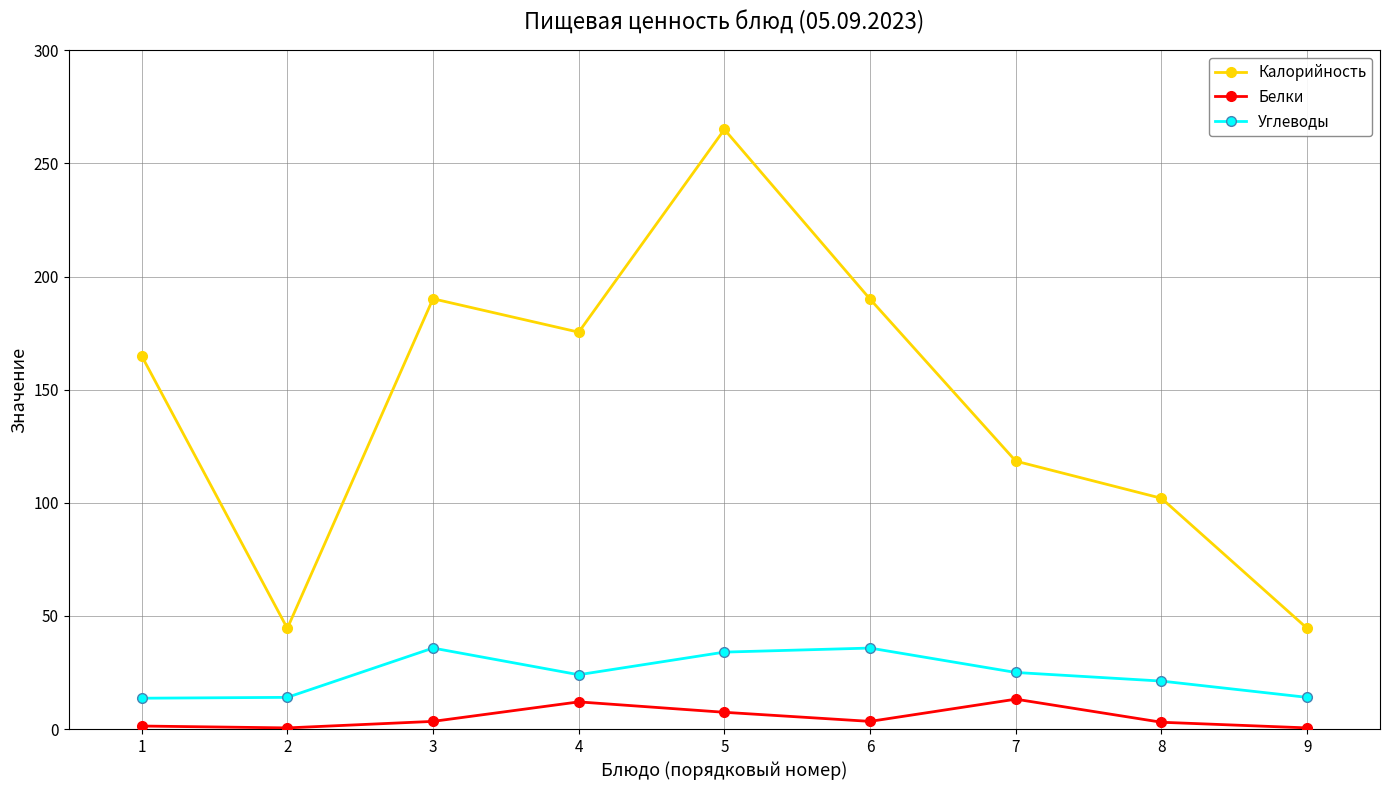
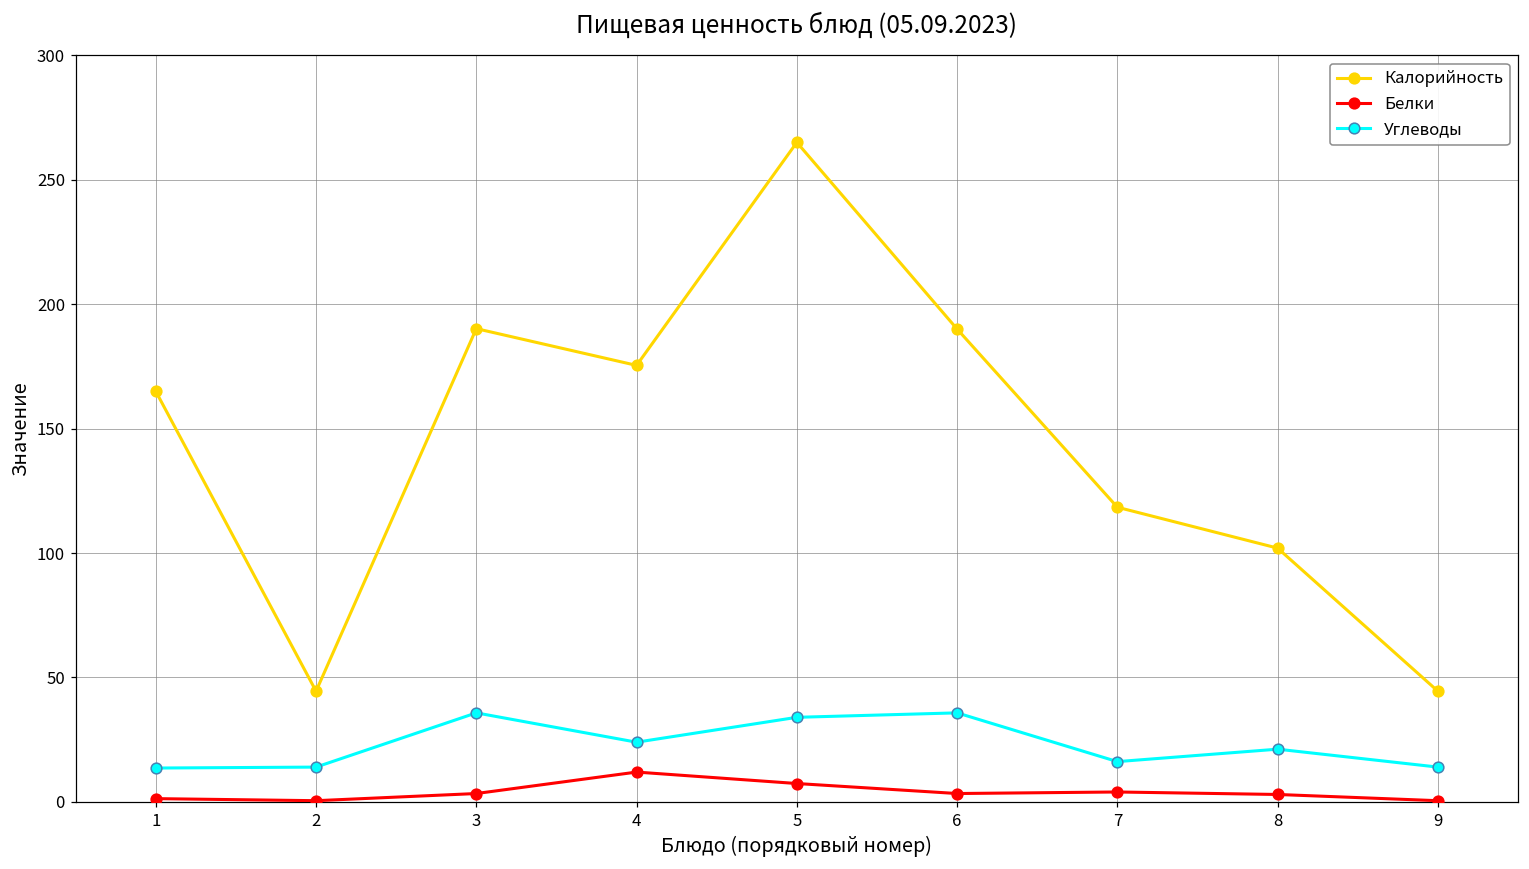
  {
    "Калорийность": {
      "1": 165,
      "2": 45,
      "3": 190,
      "4": 175,
      "5": 265,
      "6": 190,
      "7": 118,
      "8": 102,
      "9": 45
    },
    "Белки": {
      "1": 1,
      "2": 1,
      "3": 3,
      "4": 12,
      "5": 7,
      "6": 3,
-     "7": 13,
+     "7": 4,
      "8": 3,
      "9": 1
    },
    "Углеводы": {
      "1": 14,
      "2": 14,
      "3": 36,
      "4": 24,
      "5": 34,
      "6": 36,
-     "7": 25,
+     "7": 16,
      "8": 21,
      "9": 14
    }
  }
